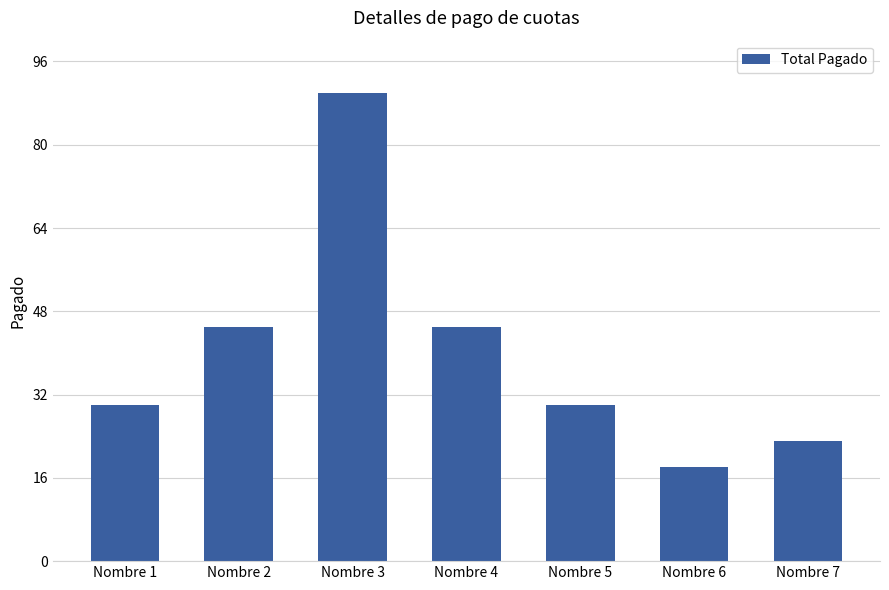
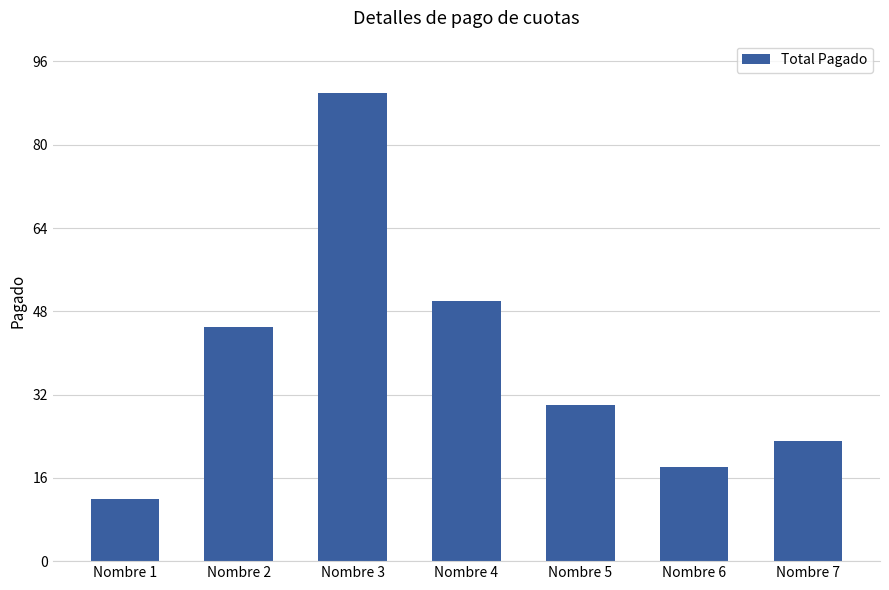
  {
-   "Nombre 1": 30,
+   "Nombre 1": 12,
    "Nombre 2": 45,
    "Nombre 3": 90,
-   "Nombre 4": 45,
+   "Nombre 4": 50,
    "Nombre 5": 30,
    "Nombre 6": 18,
    "Nombre 7": 23
  }
